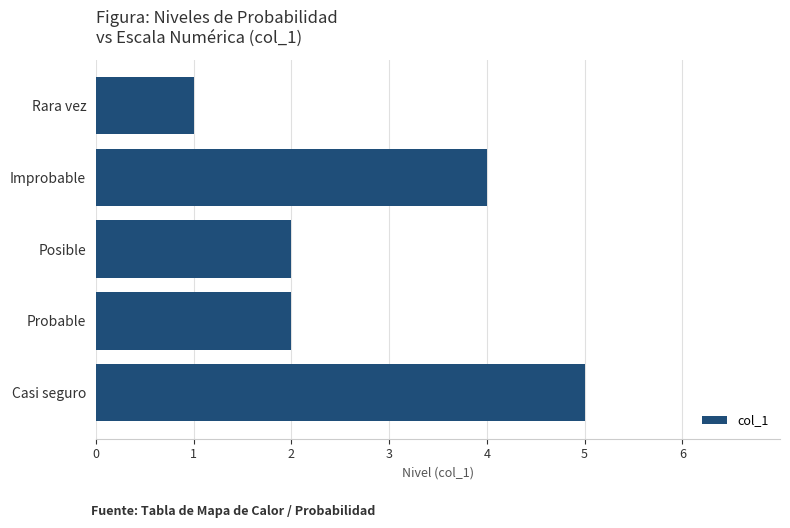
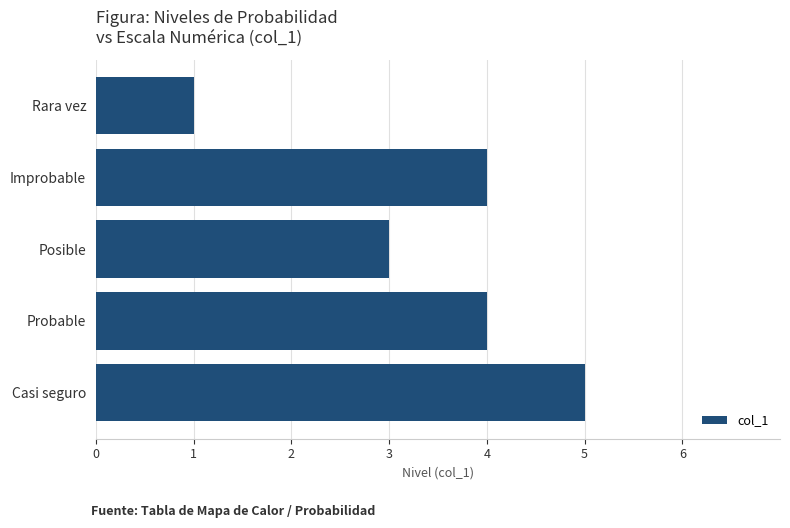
  {
    "Rara vez": 1,
    "Improbable": 4,
-   "Posible": 2,
-   "Probable": 2,
+   "Posible": 3,
+   "Probable": 4,
    "Casi seguro": 5
  }
